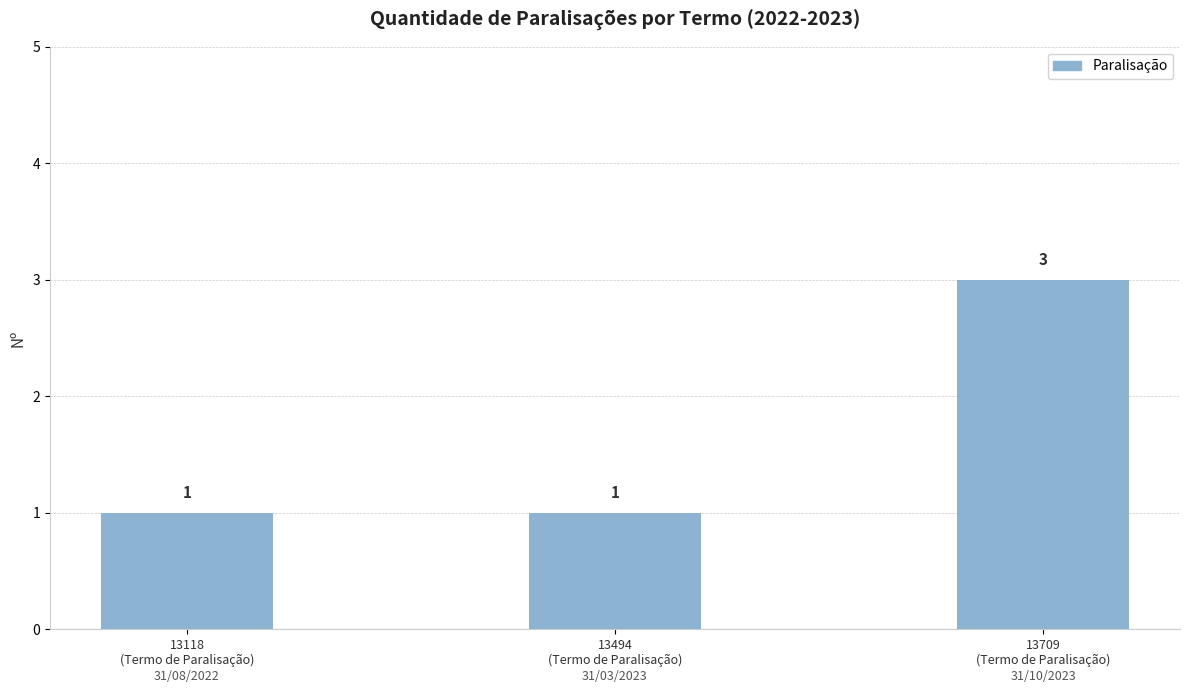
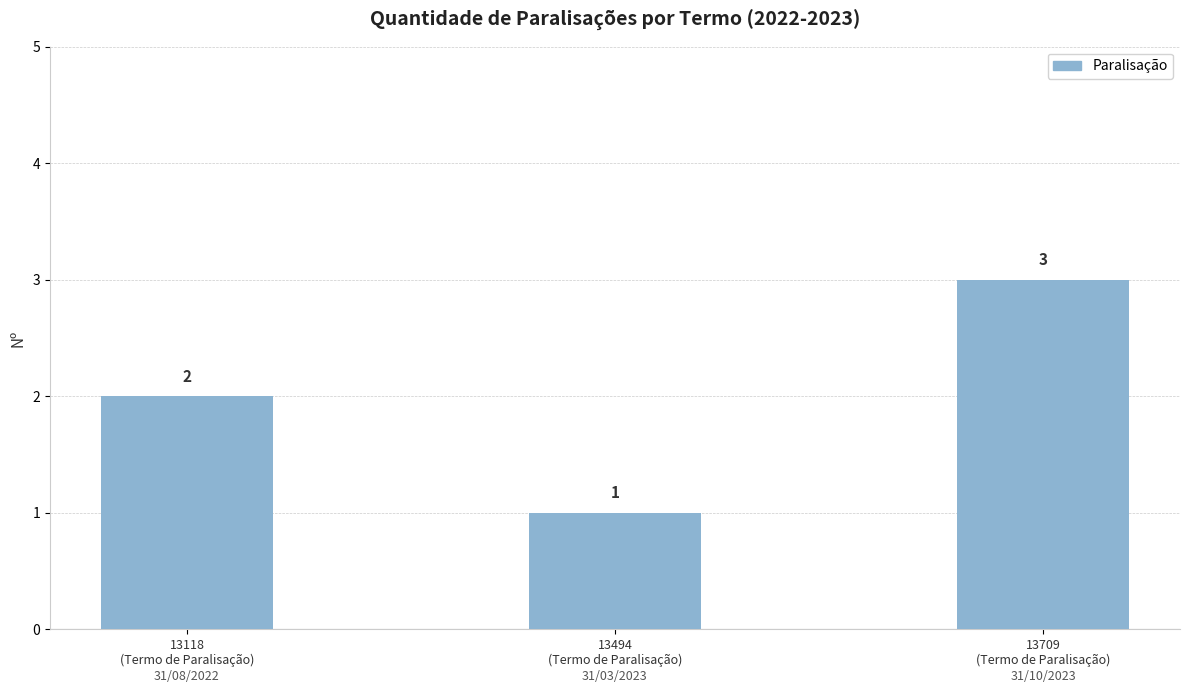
  {
-   "13118 (Termo de Paralisação)": 1,
+   "13118 (Termo de Paralisação)": 2,
    "13494 (Termo de Paralisação)": 1,
    "13709 (Termo de Paralisação)": 3
  }
